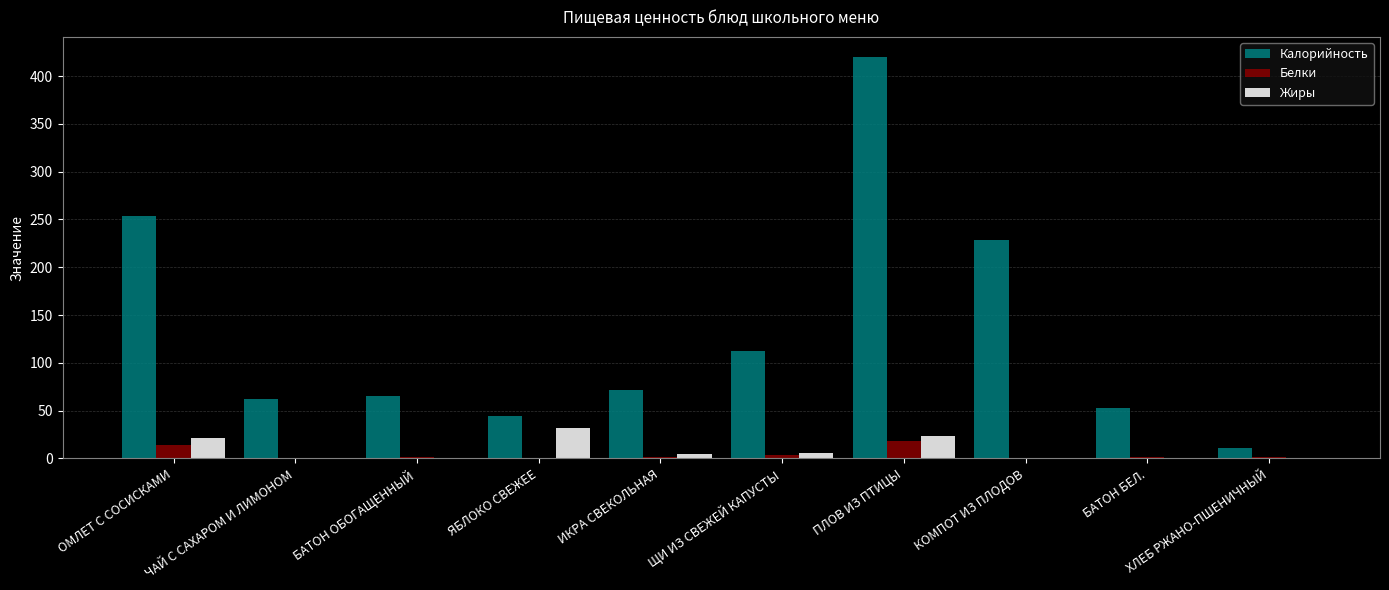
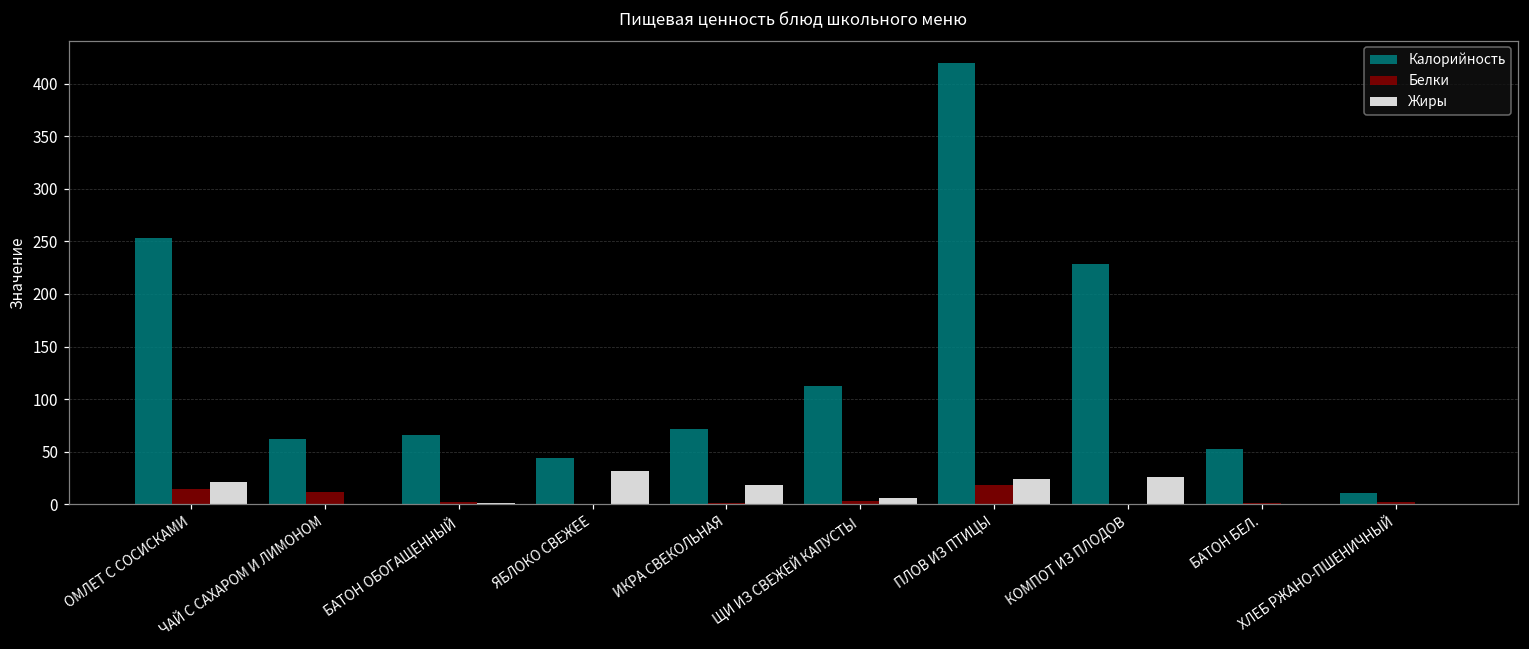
  {
    "Калорийность": {
      "ОМЛЕТ С СОСИСКАМИ": 250,
      "ЧАЙ С САХАРОМ И ЛИМОНОМ": 60,
      "БАТОН ОБОГАЩЕННЫЙ": 70,
      "ЯБЛОКО СВЕЖЕЕ": 40,
      "ИКРА СВЕКОЛЬНАЯ": 70,
      "ЩИ ИЗ СВЕЖЕЙ КАПУСТЫ": 110,
      "ПЛОВ ИЗ ПТИЦЫ": 420,
      "КОМПОТ ИЗ ПЛОДОВ": 230,
      "БАТОН БЕЛ.": 50,
      "ХЛЕБ РЖАНО-ПШЕНИЧНЫЙ": 10
    },
    "Белки": {
      "ОМЛЕТ С СОСИСКАМИ": 10,
-     "ЧАЙ С САХАРОМ И ЛИМОНОМ": 0,
+     "ЧАЙ С САХАРОМ И ЛИМОНОМ": 10,
      "ЩИ ИЗ СВЕЖЕЙ КАПУСТЫ": 0,
      "ПЛОВ ИЗ ПТИЦЫ": 20
    },
    "Жиры": {
      "ОМЛЕТ С СОСИСКАМИ": 20,
      "ЯБЛОКО СВЕЖЕЕ": 30,
-     "ИКРА СВЕКОЛЬНАЯ": 0,
+     "ИКРА СВЕКОЛЬНАЯ": 20,
      "ЩИ ИЗ СВЕЖЕЙ КАПУСТЫ": 10,
      "ПЛОВ ИЗ ПТИЦЫ": 20,
-     "КОМПОТ ИЗ ПЛОДОВ": 0
+     "КОМПОТ ИЗ ПЛОДОВ": 30
    }
  }
